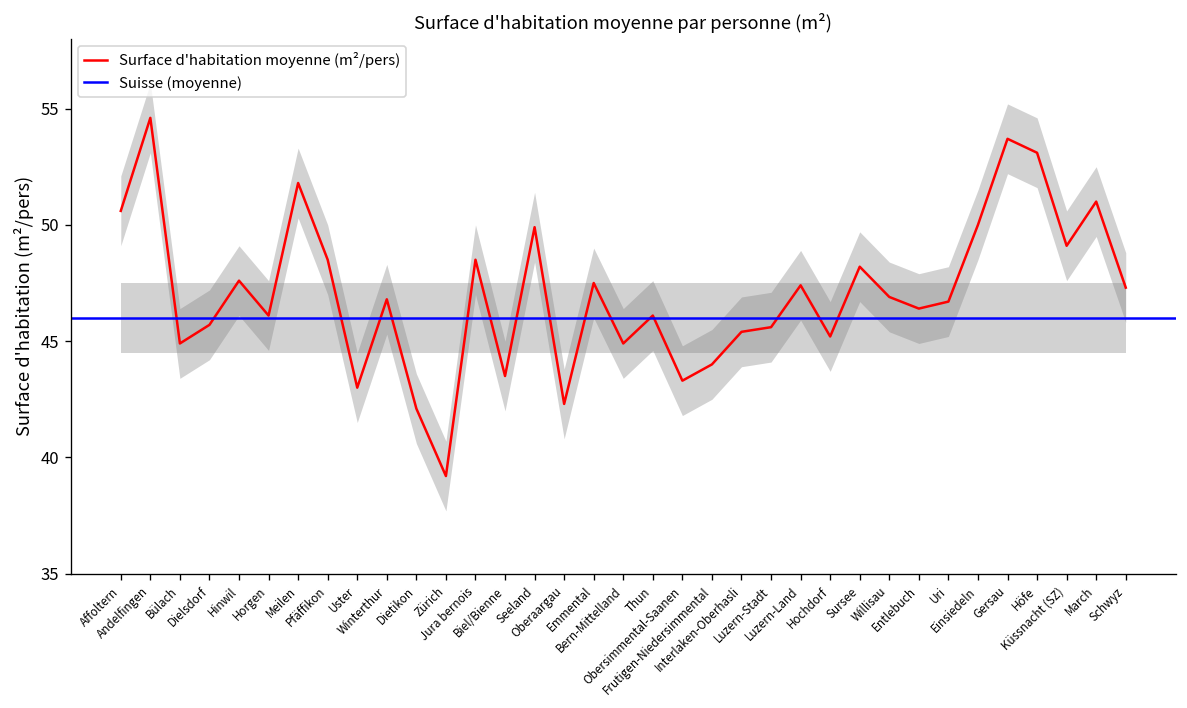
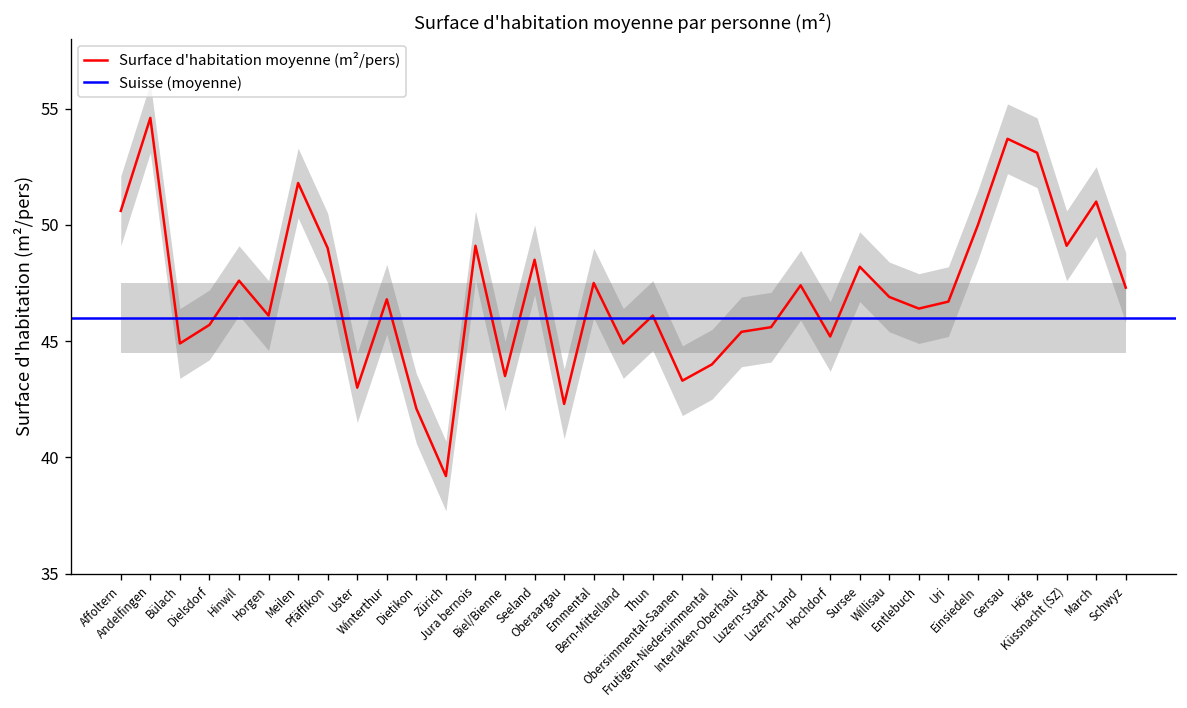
  {
    "Surface d'habitation moyenne (m²/pers)": {
      "Affoltern": 50.6,
      "Andelfingen": 54.6,
      "Bülach": 44.9,
      "Dielsdorf": 45.7,
      "Horgen": 46.1,
      "Meilen": 51.8,
-     "Pfäffikon": 48.5,
+     "Pfäffikon": 49.0,
      "Uster": 43.0,
      "Winterthur": 46.8,
      "Dietikon": 42.1,
      "Zürich": 39.2,
-     "Jura bernois": 48.5,
+     "Jura bernois": 49.1,
      "Biel/Bienne": 43.5,
-     "Seeland": 49.9,
+     "Seeland": 48.5,
      "Oberaargau": 42.3,
      "Bern-Mittelland": 44.9,
      "Thun": 46.1,
      "Obersimmental-Saanen": 43.3,
      "Frutigen-Niedersimmental": 44.0,
      "Interlaken-Oberhasli": 45.4,
      "Luzern-Stadt": 45.6,
      "Hochdorf": 45.2,
      "Sursee": 48.2,
      "Willisau": 46.9,
      "Entlebuch": 46.4,
      "Uri": 46.7,
      "Einsiedeln": 50.0,
      "Gersau": 53.7,
      "Höfe": 53.1,
      "Küssnacht (SZ)": 49.1,
      "March": 51.0,
      "Schwyz": 47.3
    }
  }
